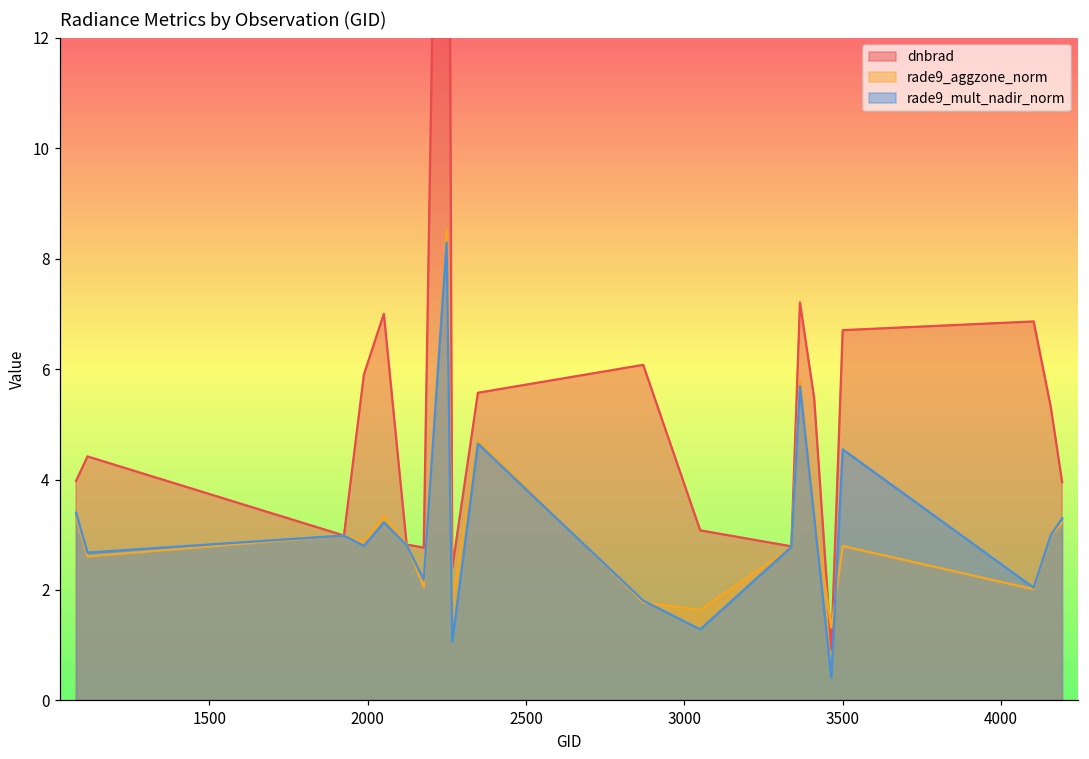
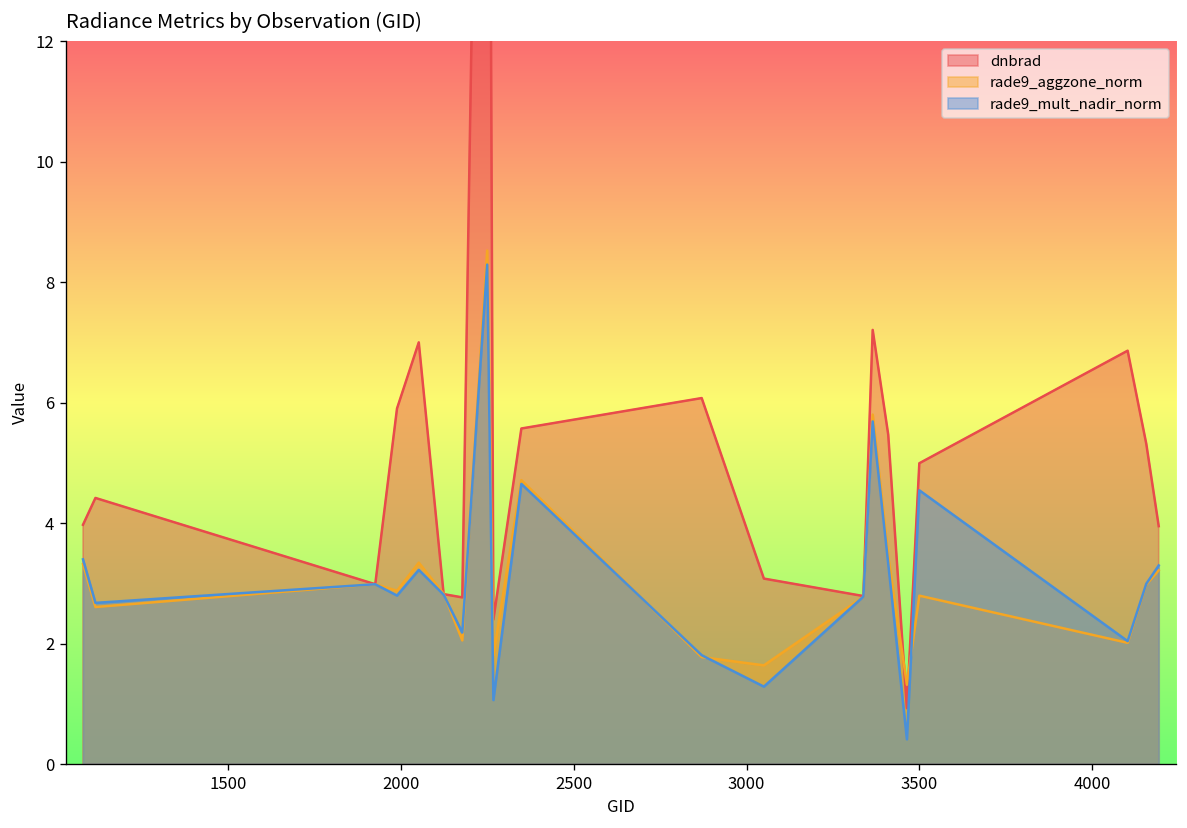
  {
    "dnbrad": {
-     "3500": 6.7
+     "3500": 5.0
    },
    "rade9_aggzone_norm": {
      "3500": 2.8
    },
    "rade9_mult_nadir_norm": {
      "3500": 4.5
    }
  }
